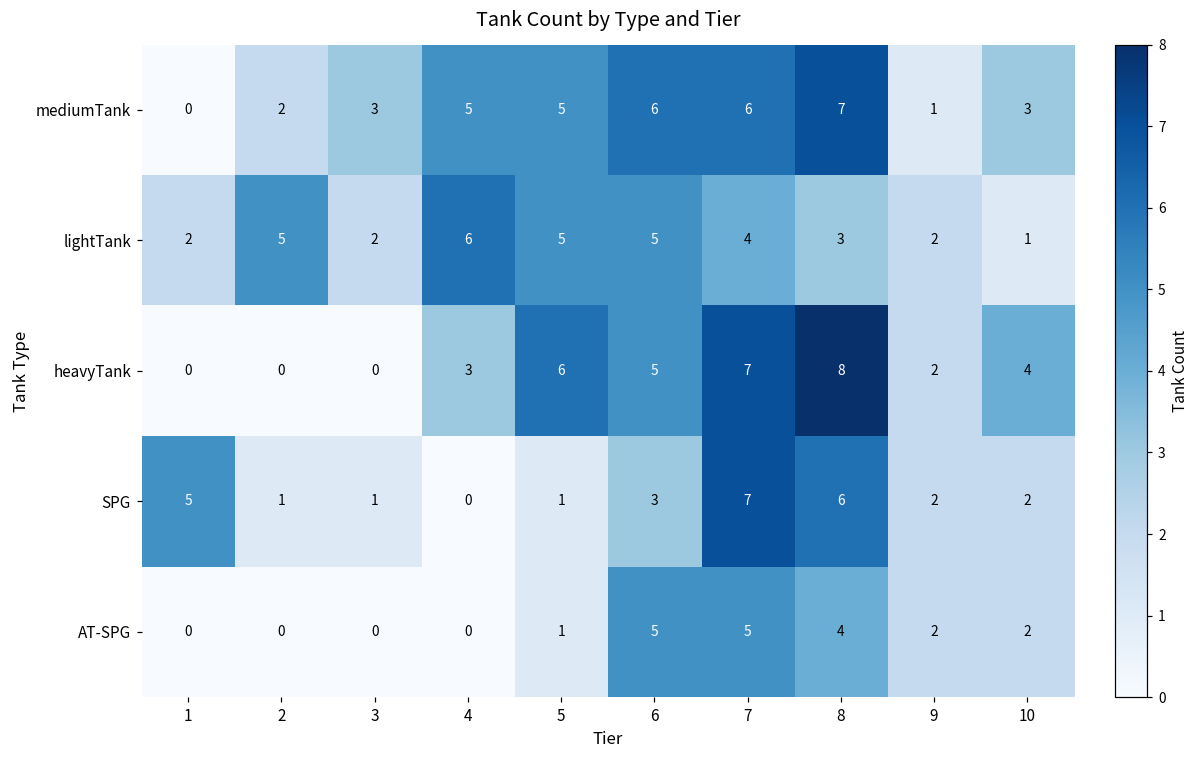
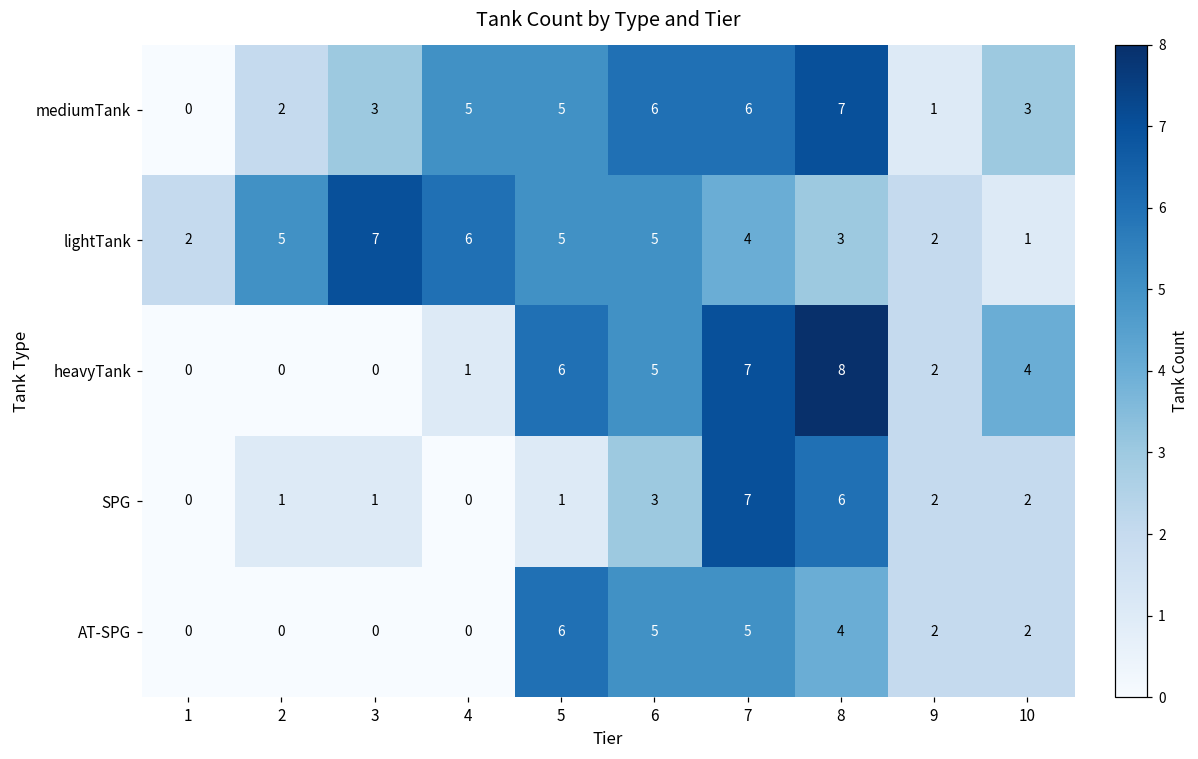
  {
    "mediumTank": {
      "1": 0,
      "2": 2,
      "3": 3,
      "4": 5,
      "5": 5,
      "6": 6,
      "7": 6,
      "8": 7,
      "9": 1,
      "10": 3
    },
    "lightTank": {
      "1": 2,
      "2": 5,
-     "3": 2,
+     "3": 7,
      "4": 6,
      "5": 5,
      "6": 5,
      "7": 4,
      "8": 3,
      "9": 2,
      "10": 1
    },
    "heavyTank": {
      "1": 0,
      "2": 0,
      "3": 0,
-     "4": 3,
+     "4": 1,
      "5": 6,
      "6": 5,
      "7": 7,
      "8": 8,
      "9": 2,
      "10": 4
    },
    "SPG": {
-     "1": 5,
+     "1": 0,
      "2": 1,
      "3": 1,
      "4": 0,
      "5": 1,
      "6": 3,
      "7": 7,
      "8": 6,
      "9": 2,
      "10": 2
    },
    "AT-SPG": {
      "1": 0,
      "2": 0,
      "3": 0,
      "4": 0,
-     "5": 1,
+     "5": 6,
      "6": 5,
      "7": 5,
      "8": 4,
      "9": 2,
      "10": 2
    }
  }
